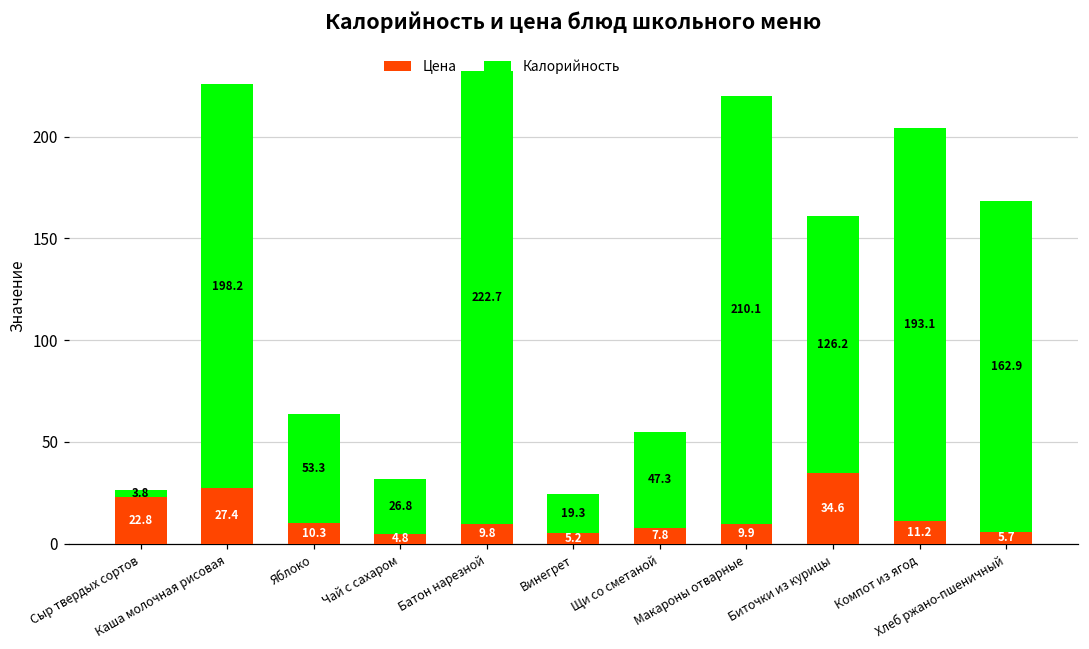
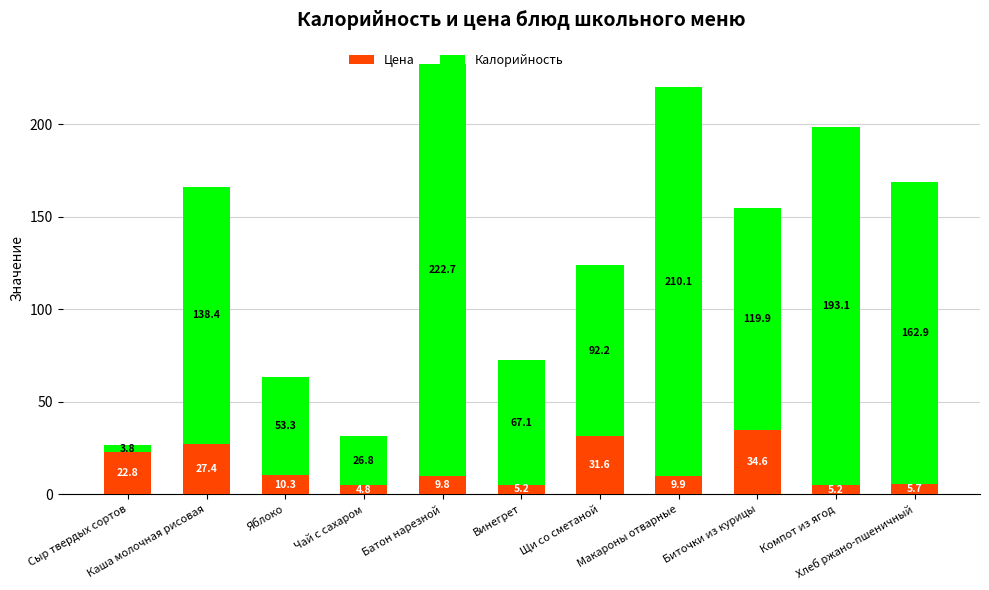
  {
    "Цена": {
      "Сыр твердых сортов": 22.8,
      "Каша молочная рисовая": 27.4,
      "Яблоко": 10.3,
      "Чай с сахаром": 4.8,
      "Батон нарезной": 9.8,
      "Винегрет": 5.2,
-     "Щи со сметаной": 7.8,
+     "Щи со сметаной": 31.6,
      "Макароны отварные": 9.9,
      "Биточки из курицы": 34.6,
-     "Компот из ягод": 11.2,
+     "Компот из ягод": 5.2,
      "Хлеб ржано-пшеничный": 5.7
    },
    "Калорийность": {
      "Сыр твердых сортов": 3.8,
-     "Каша молочная рисовая": 198.2,
+     "Каша молочная рисовая": 138.4,
      "Яблоко": 53.3,
      "Чай с сахаром": 26.8,
      "Батон нарезной": 222.7,
-     "Винегрет": 19.3,
-     "Щи со сметаной": 47.3,
+     "Винегрет": 67.1,
+     "Щи со сметаной": 92.2,
      "Макароны отварные": 210.1,
-     "Биточки из курицы": 126.2,
+     "Биточки из курицы": 119.9,
      "Компот из ягод": 193.1,
      "Хлеб ржано-пшеничный": 162.9
    }
  }
